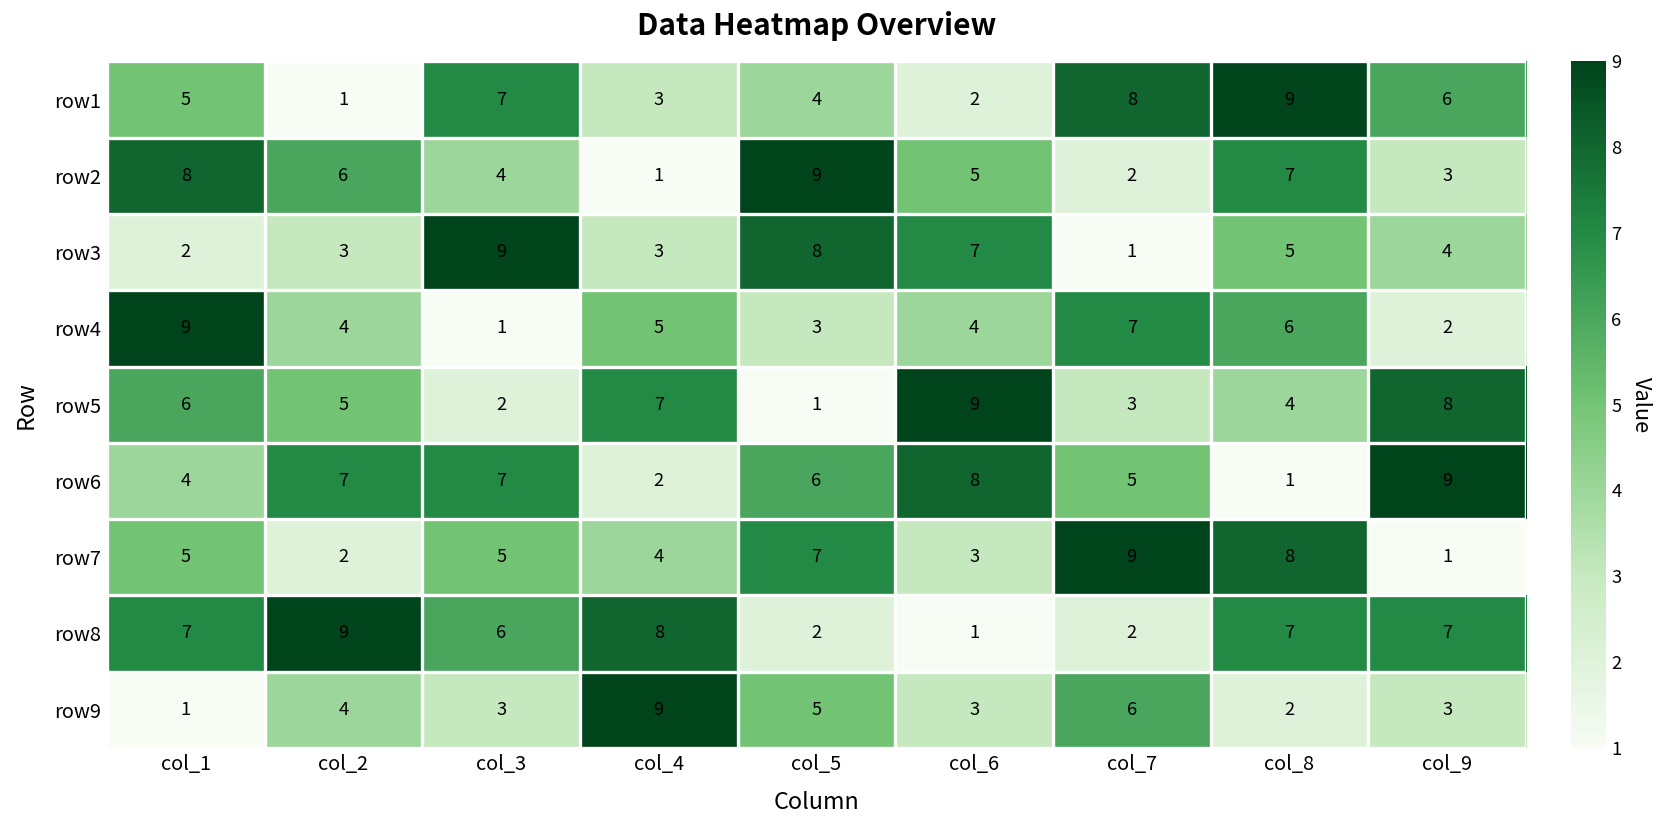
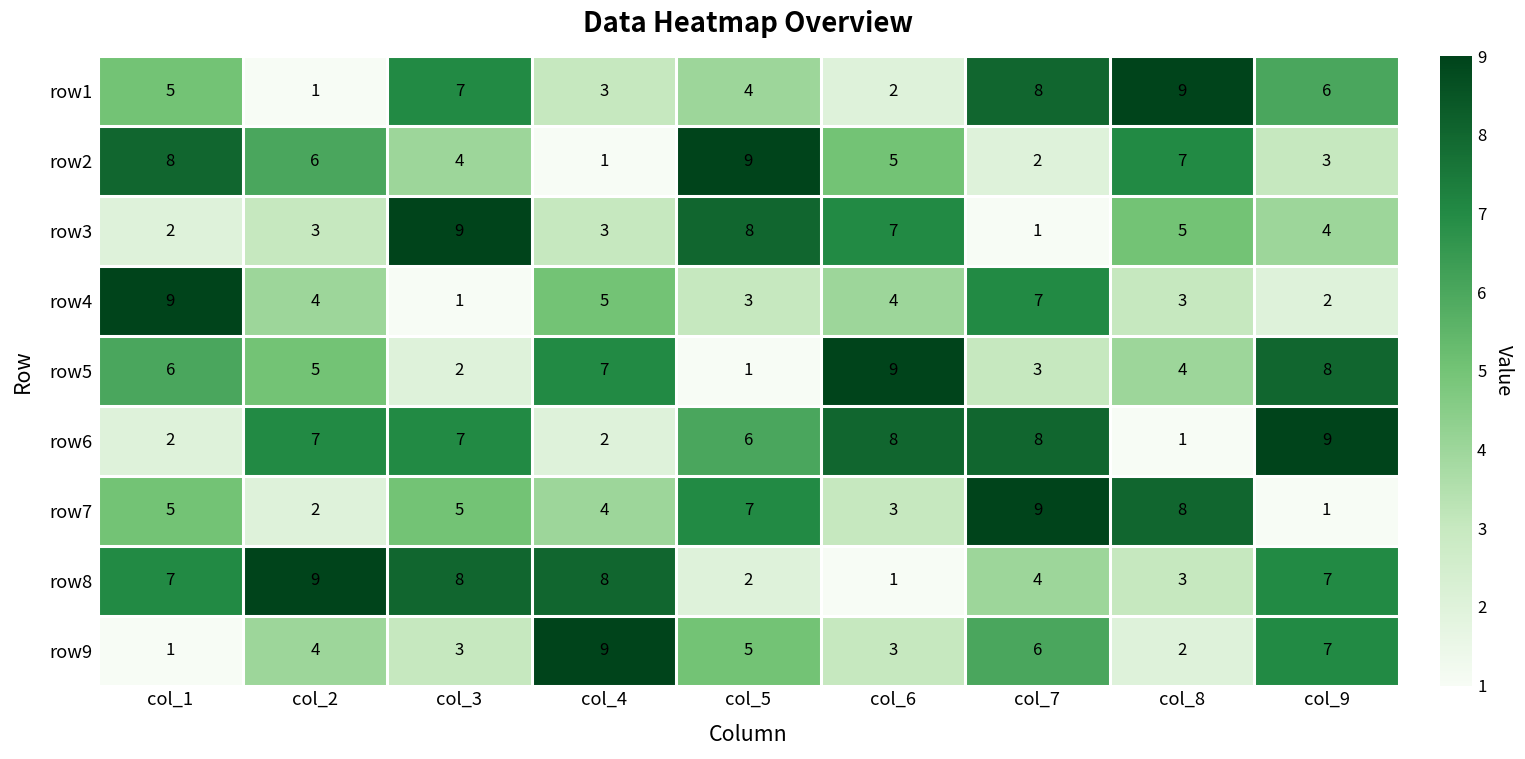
  {
    "row1": {
      "col_1": 5,
      "col_2": 1,
      "col_3": 7,
      "col_4": 3,
      "col_5": 4,
      "col_6": 2,
      "col_7": 8,
      "col_8": 9,
      "col_9": 6
    },
    "row2": {
      "col_1": 8,
      "col_2": 6,
      "col_3": 4,
      "col_4": 1,
      "col_5": 9,
      "col_6": 5,
      "col_7": 2,
      "col_8": 7,
      "col_9": 3
    },
    "row3": {
      "col_1": 2,
      "col_2": 3,
      "col_3": 9,
      "col_4": 3,
      "col_5": 8,
      "col_6": 7,
      "col_7": 1,
      "col_8": 5,
      "col_9": 4
    },
    "row4": {
      "col_1": 9,
      "col_2": 4,
      "col_3": 1,
      "col_4": 5,
      "col_5": 3,
      "col_6": 4,
      "col_7": 7,
-     "col_8": 6,
+     "col_8": 3,
      "col_9": 2
    },
    "row5": {
      "col_1": 6,
      "col_2": 5,
      "col_3": 2,
      "col_4": 7,
      "col_5": 1,
      "col_6": 9,
      "col_7": 3,
      "col_8": 4,
      "col_9": 8
    },
    "row6": {
-     "col_1": 4,
+     "col_1": 2,
      "col_2": 7,
      "col_3": 7,
      "col_4": 2,
      "col_5": 6,
      "col_6": 8,
-     "col_7": 5,
+     "col_7": 8,
      "col_8": 1,
      "col_9": 9
    },
    "row7": {
      "col_1": 5,
      "col_2": 2,
      "col_3": 5,
      "col_4": 4,
      "col_5": 7,
      "col_6": 3,
      "col_7": 9,
      "col_8": 8,
      "col_9": 1
    },
    "row8": {
      "col_1": 7,
      "col_2": 9,
-     "col_3": 6,
+     "col_3": 8,
      "col_4": 8,
      "col_5": 2,
      "col_6": 1,
-     "col_7": 2,
-     "col_8": 7,
+     "col_7": 4,
+     "col_8": 3,
      "col_9": 7
    },
    "row9": {
      "col_1": 1,
      "col_2": 4,
      "col_3": 3,
      "col_4": 9,
      "col_5": 5,
      "col_6": 3,
      "col_7": 6,
      "col_8": 2,
-     "col_9": 3
+     "col_9": 7
    }
  }
